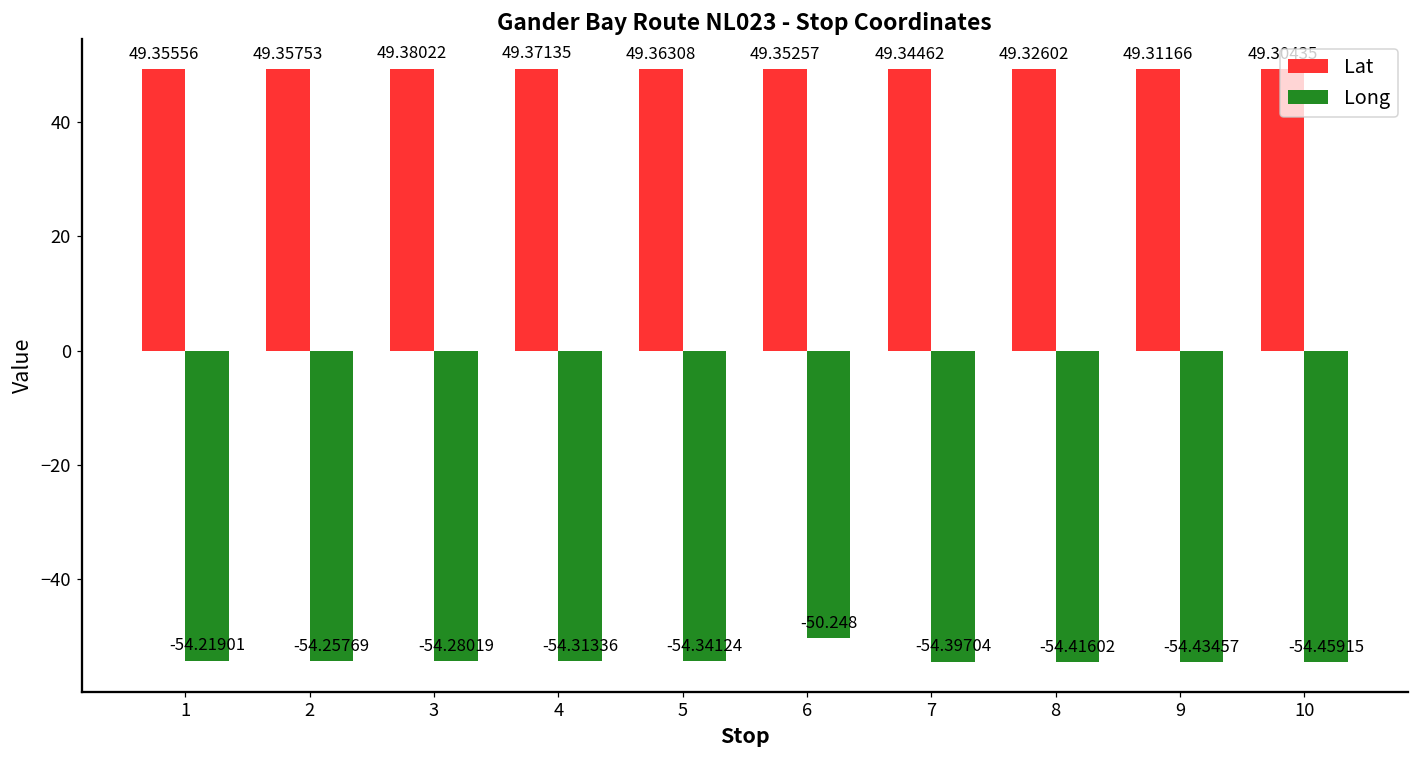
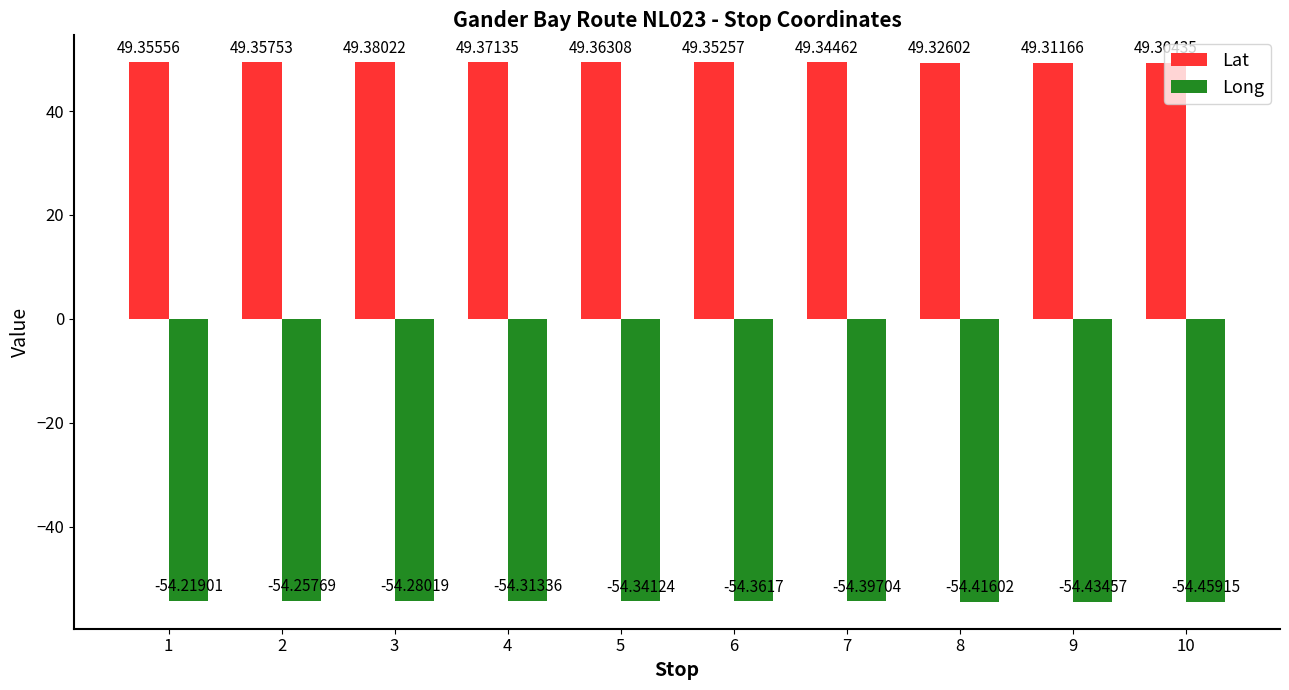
  {
    "Lat": {
      "1": 49.35556,
      "2": 49.35753,
      "3": 49.38022,
      "4": 49.37135,
      "5": 49.36308,
      "6": 49.35257,
      "7": 49.34462,
      "8": 49.32602,
      "9": 49.31166
    },
    "Long": {
      "1": -54.21901,
      "2": -54.25769,
      "3": -54.28019,
      "4": -54.31336,
      "5": -54.34124,
-     "6": -50.248,
+     "6": -54.3617,
      "7": -54.39704,
      "8": -54.41602,
      "9": -54.43457,
      "10": -54.45915
    }
  }
